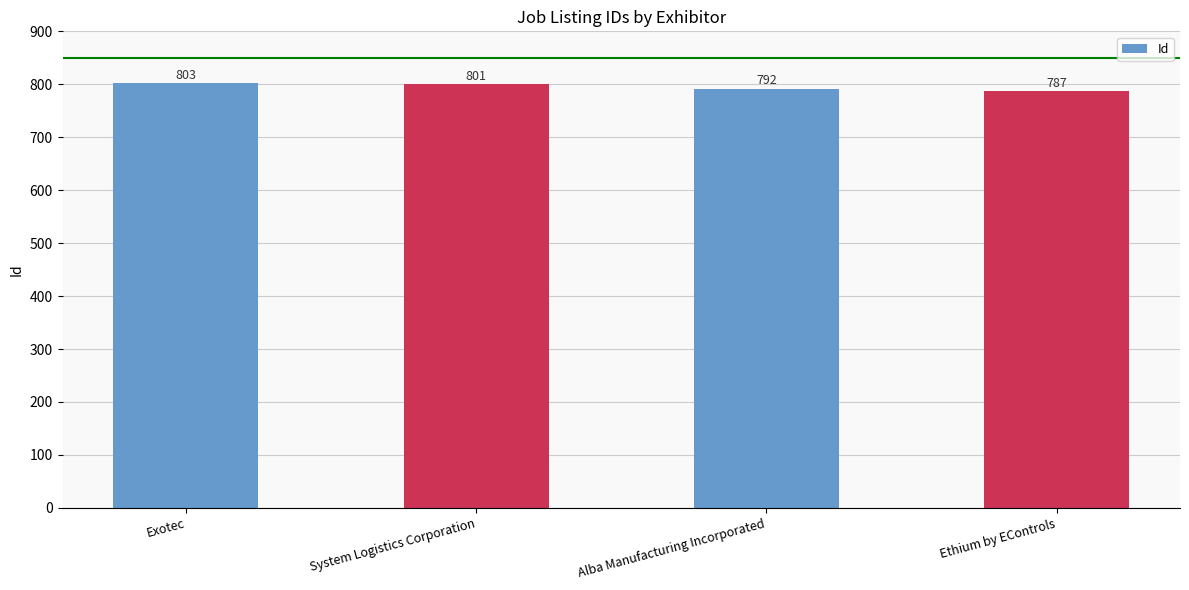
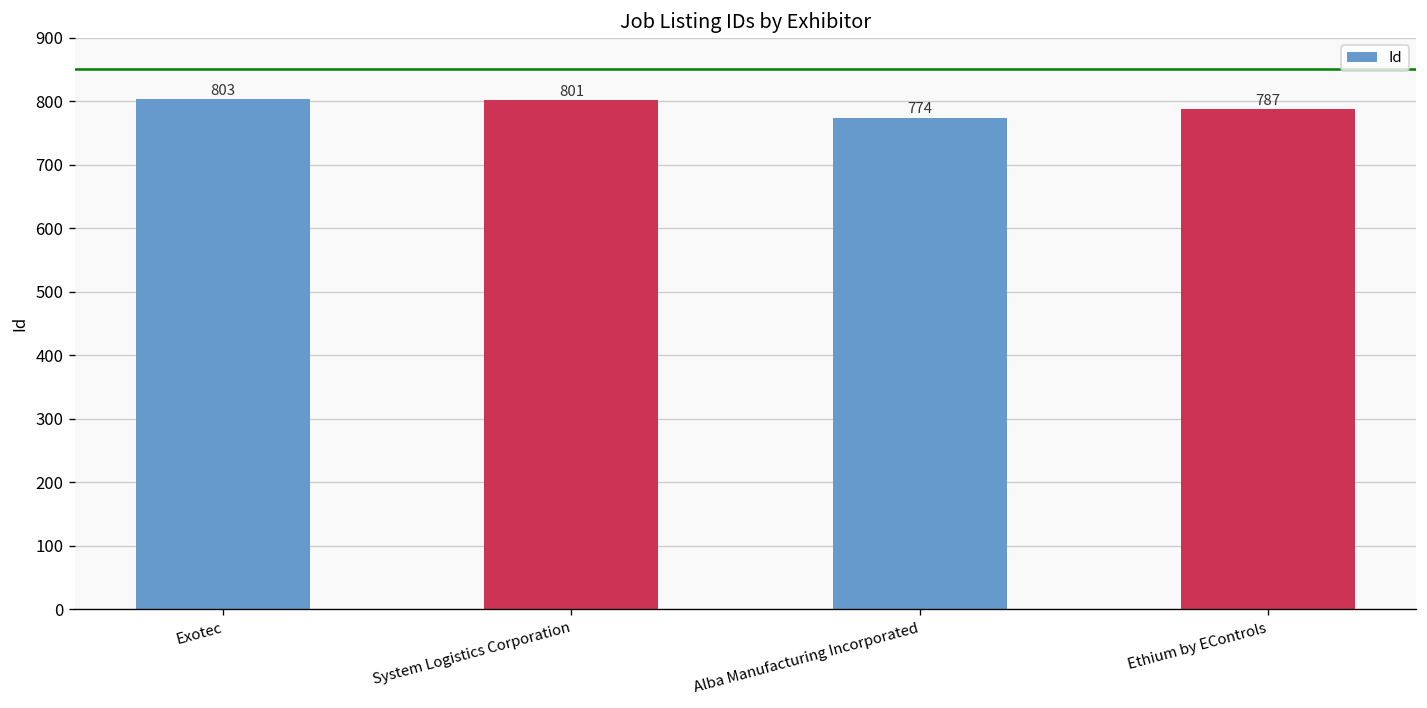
  {
    "Exotec": 803,
    "System Logistics Corporation": 801,
-   "Alba Manufacturing Incorporated": 792,
+   "Alba Manufacturing Incorporated": 774,
    "Ethium by EControls": 787
  }
